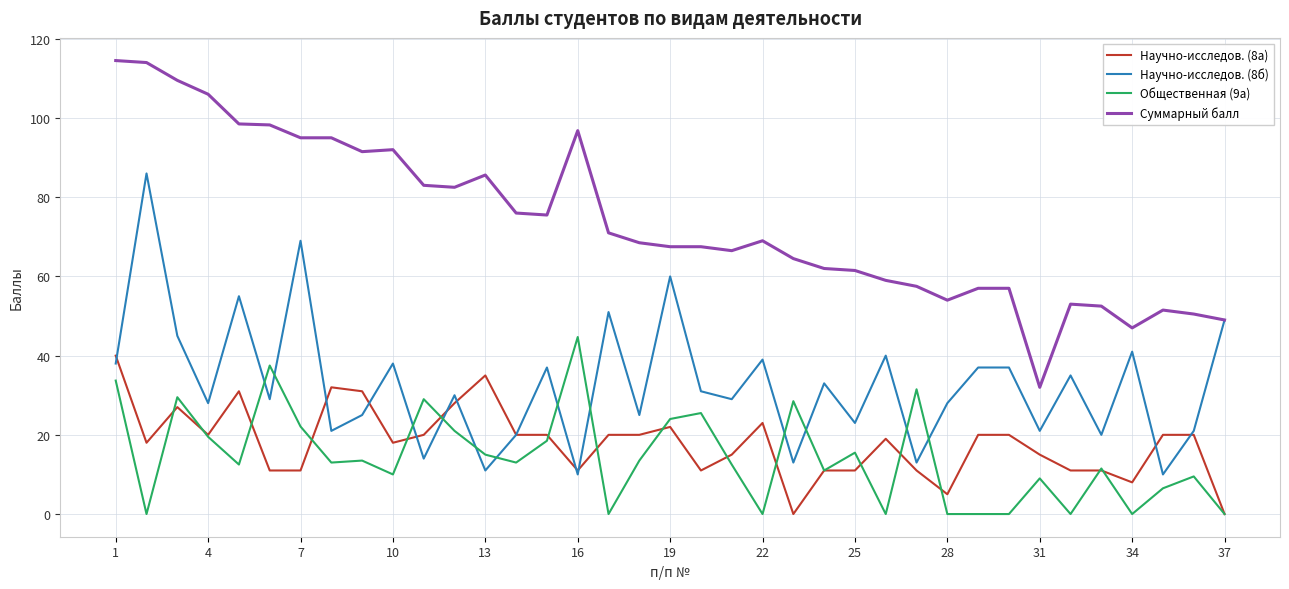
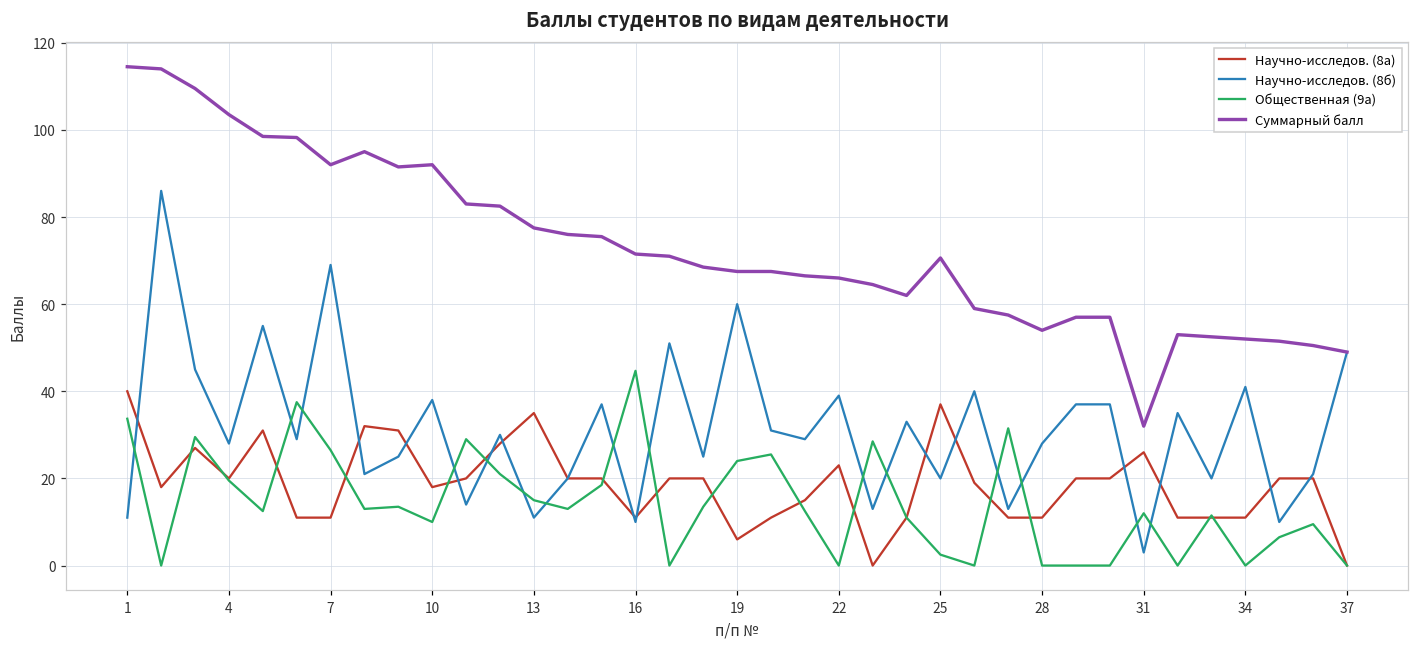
  {
    "Научно-исследов. (8а)": {
      "1": 40,
      "7": 11,
      "10": 18,
      "13": 35,
      "16": 11,
-     "19": 22,
+     "19": 6,
      "22": 23,
-     "25": 11,
-     "28": 5,
-     "31": 15,
-     "34": 8
+     "25": 37,
+     "28": 11,
+     "31": 26,
+     "34": 11
    },
    "Научно-исследов. (8б)": {
-     "1": 38,
+     "1": 11,
      "4": 28,
      "7": 69,
      "10": 38,
      "13": 11,
      "16": 10,
      "19": 60,
      "22": 39,
-     "25": 23,
+     "25": 20,
      "28": 28,
-     "31": 21,
+     "31": 3,
      "34": 41
    },
    "Общественная (9а)": {
      "1": 34,
-     "7": 22,
+     "7": 27,
      "10": 10,
      "13": 15,
      "16": 45,
      "19": 24,
      "22": 0,
-     "25": 16,
+     "25": 3,
      "28": 0,
-     "31": 9,
+     "31": 12,
      "34": 0
    },
    "Суммарный балл": {
      "1": 115,
-     "4": 106,
-     "7": 95,
+     "4": 104,
+     "7": 92,
      "10": 92,
-     "13": 86,
-     "16": 97,
+     "13": 78,
+     "16": 72,
      "19": 68,
-     "22": 69,
-     "25": 62,
+     "22": 66,
+     "25": 71,
      "28": 54,
      "31": 32,
-     "34": 47
+     "34": 52
    }
  }
